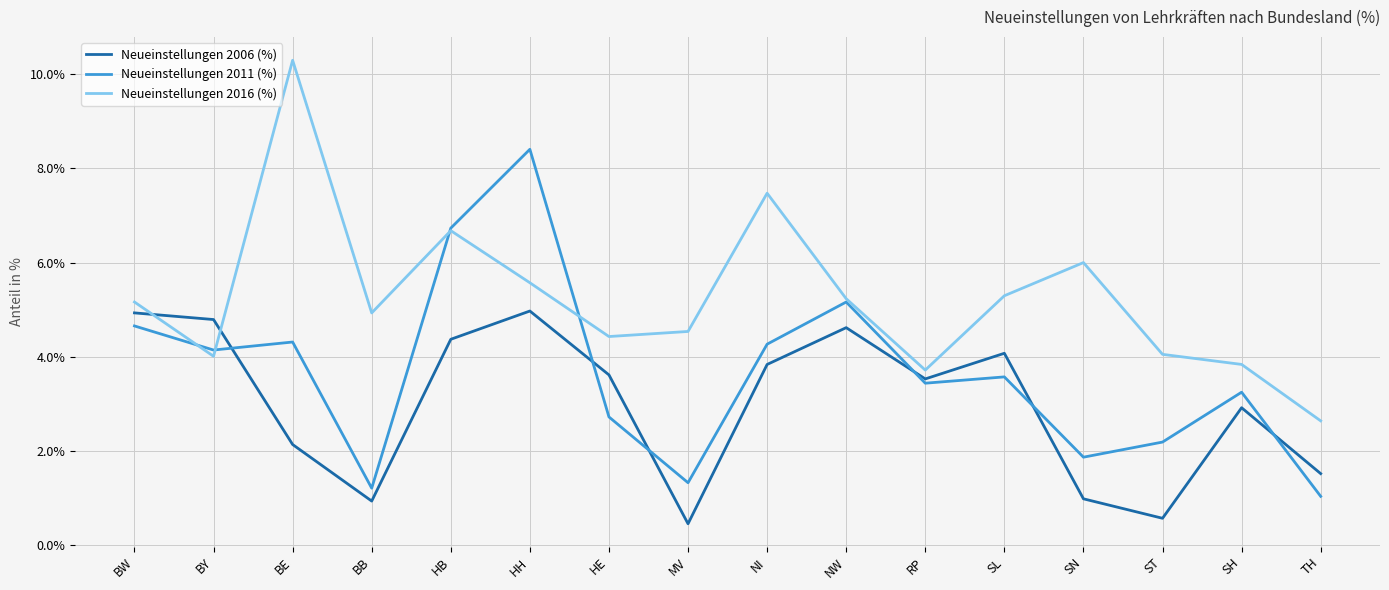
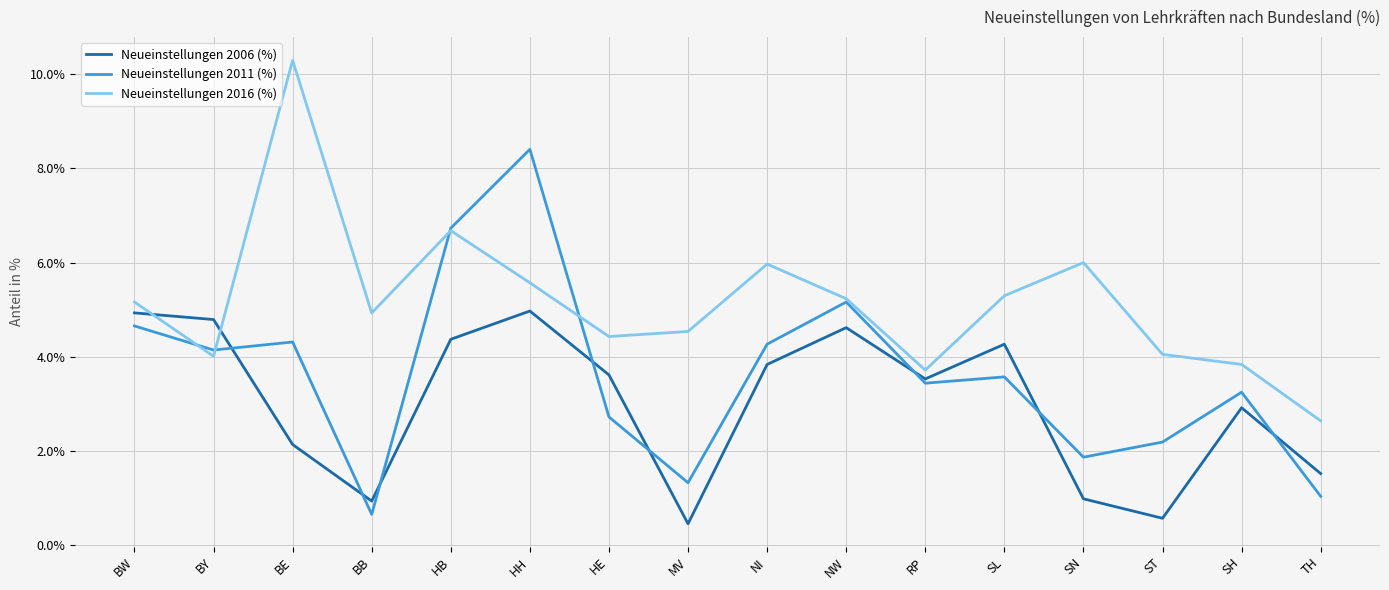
  {
    "Neueinstellungen 2006 (%)": {
      "BW": "4.9%",
      "BY": "4.8%",
      "BE": "2.1%",
      "BB": "0.9%",
      "HB": "4.4%",
      "HH": "5.0%",
      "HE": "3.6%",
      "MV": "0.5%",
      "NI": "3.8%",
      "NW": "4.6%",
      "RP": "3.5%",
-     "SL": "4.1%",
+     "SL": "4.3%",
      "SN": "1.0%",
      "ST": "0.6%",
      "SH": "2.9%",
      "TH": "1.5%"
    },
    "Neueinstellungen 2011 (%)": {
      "BW": "4.7%",
      "BY": "4.1%",
      "BE": "4.3%",
-     "BB": "1.2%",
+     "BB": "0.7%",
      "HB": "6.7%",
      "HH": "8.4%",
      "HE": "2.7%",
      "MV": "1.3%",
      "NI": "4.3%",
      "NW": "5.2%",
      "RP": "3.4%",
      "SL": "3.6%",
      "SN": "1.9%",
      "ST": "2.2%",
      "SH": "3.3%",
      "TH": "1.0%"
    },
    "Neueinstellungen 2016 (%)": {
      "BW": "5.2%",
      "BY": "4.0%",
      "BE": "10.3%",
      "BB": "4.9%",
      "HB": "6.7%",
      "HH": "5.6%",
      "HE": "4.4%",
      "MV": "4.5%",
-     "NI": "7.5%",
+     "NI": "6.0%",
      "NW": "5.2%",
      "RP": "3.7%",
      "SL": "5.3%",
      "SN": "6.0%",
      "ST": "4.1%",
      "SH": "3.8%",
      "TH": "2.6%"
    }
  }
